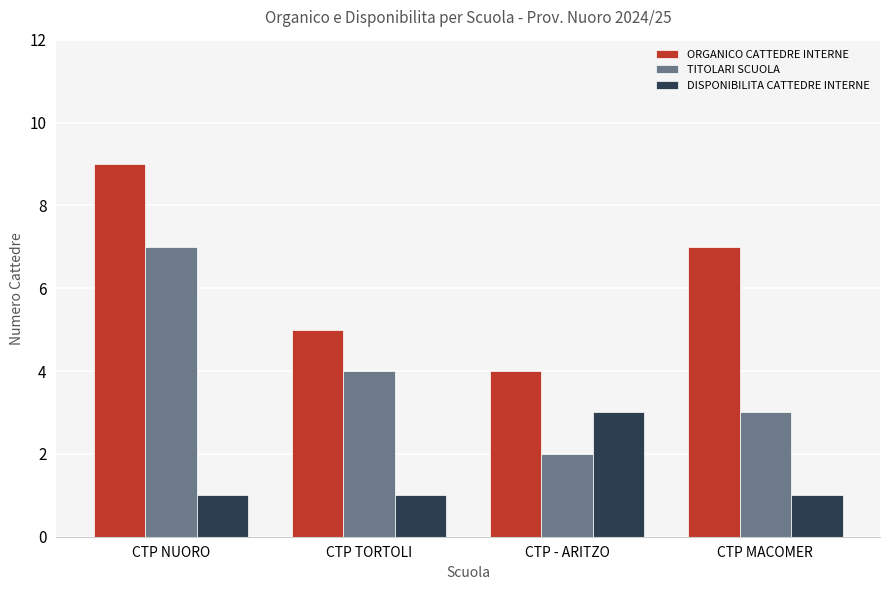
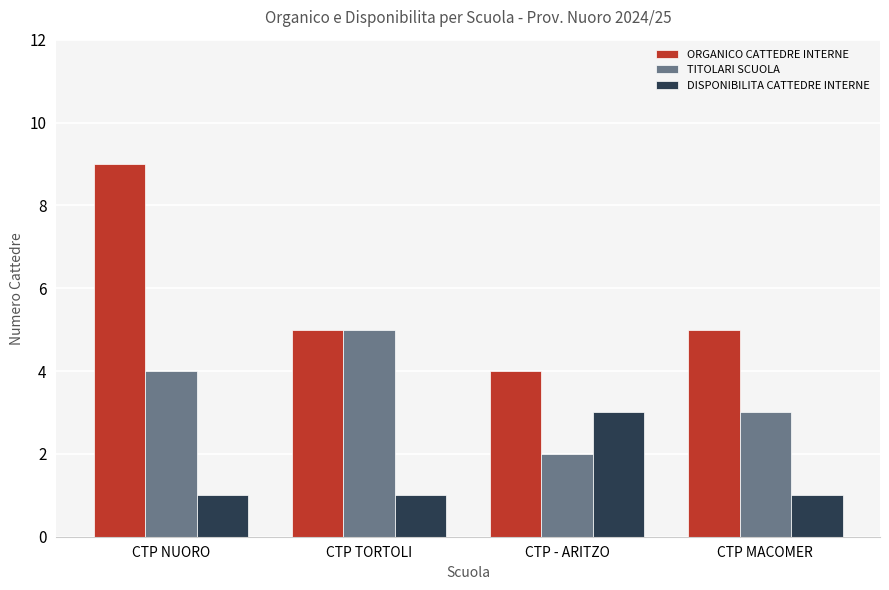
  {
    "ORGANICO CATTEDRE INTERNE": {
      "CTP NUORO": 9,
      "CTP TORTOLI": 5,
      "CTP - ARITZO": 4,
-     "CTP MACOMER": 7
+     "CTP MACOMER": 5
    },
    "TITOLARI SCUOLA": {
-     "CTP NUORO": 7,
-     "CTP TORTOLI": 4,
+     "CTP NUORO": 4,
+     "CTP TORTOLI": 5,
      "CTP - ARITZO": 2,
      "CTP MACOMER": 3
    },
    "DISPONIBILITA CATTEDRE INTERNE": {
      "CTP NUORO": 1,
      "CTP TORTOLI": 1,
      "CTP - ARITZO": 3,
      "CTP MACOMER": 1
    }
  }
